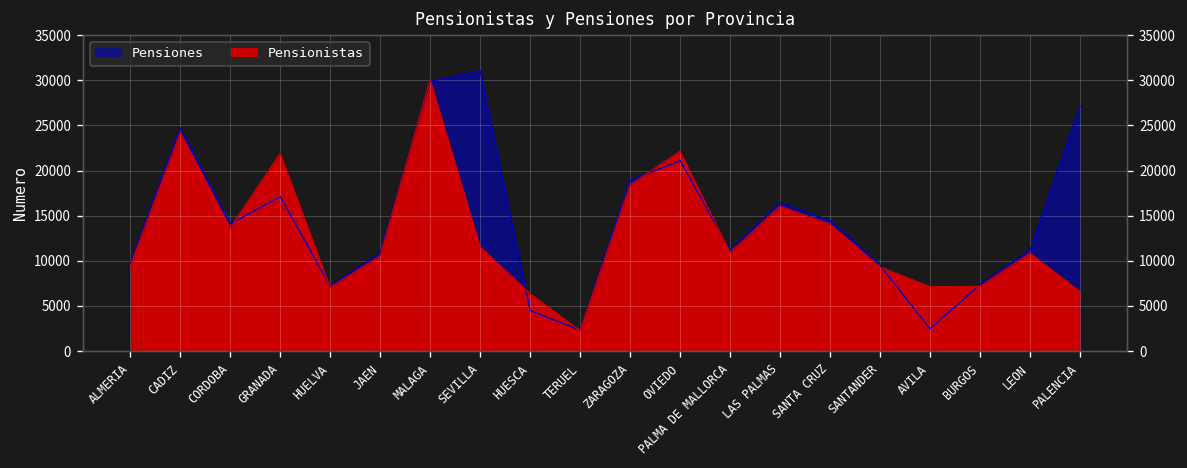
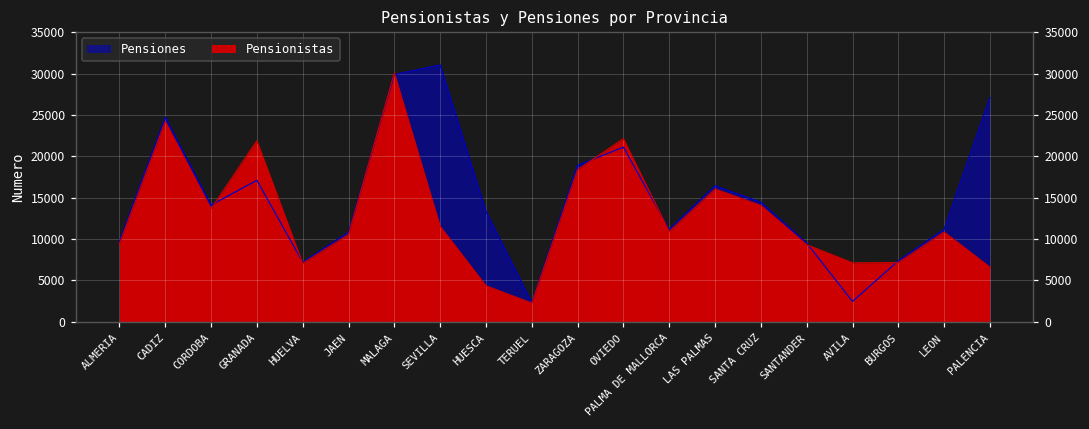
  {
    "Pensiones": {
      "CADIZ": 25000,
      "CORDOBA": 14000,
      "GRANADA": 17000,
      "SEVILLA": 31000,
-     "HUESCA": 4000,
+     "HUESCA": 13000,
      "ZARAGOZA": 19000,
      "OVIEDO": 21000,
      "LAS PALMAS": 16000,
      "SANTA CRUZ": 14000,
      "AVILA": 2000,
      "PALENCIA": 27000
    },
    "Pensionistas": {
      "CADIZ": 24000,
      "CORDOBA": 14000,
      "GRANADA": 22000,
      "SEVILLA": 12000,
-     "HUESCA": 6000,
+     "HUESCA": 4000,
      "ZARAGOZA": 18000,
      "OVIEDO": 22000,
      "LAS PALMAS": 16000,
      "SANTA CRUZ": 14000,
      "AVILA": 7000,
      "PALENCIA": 7000
    }
  }
